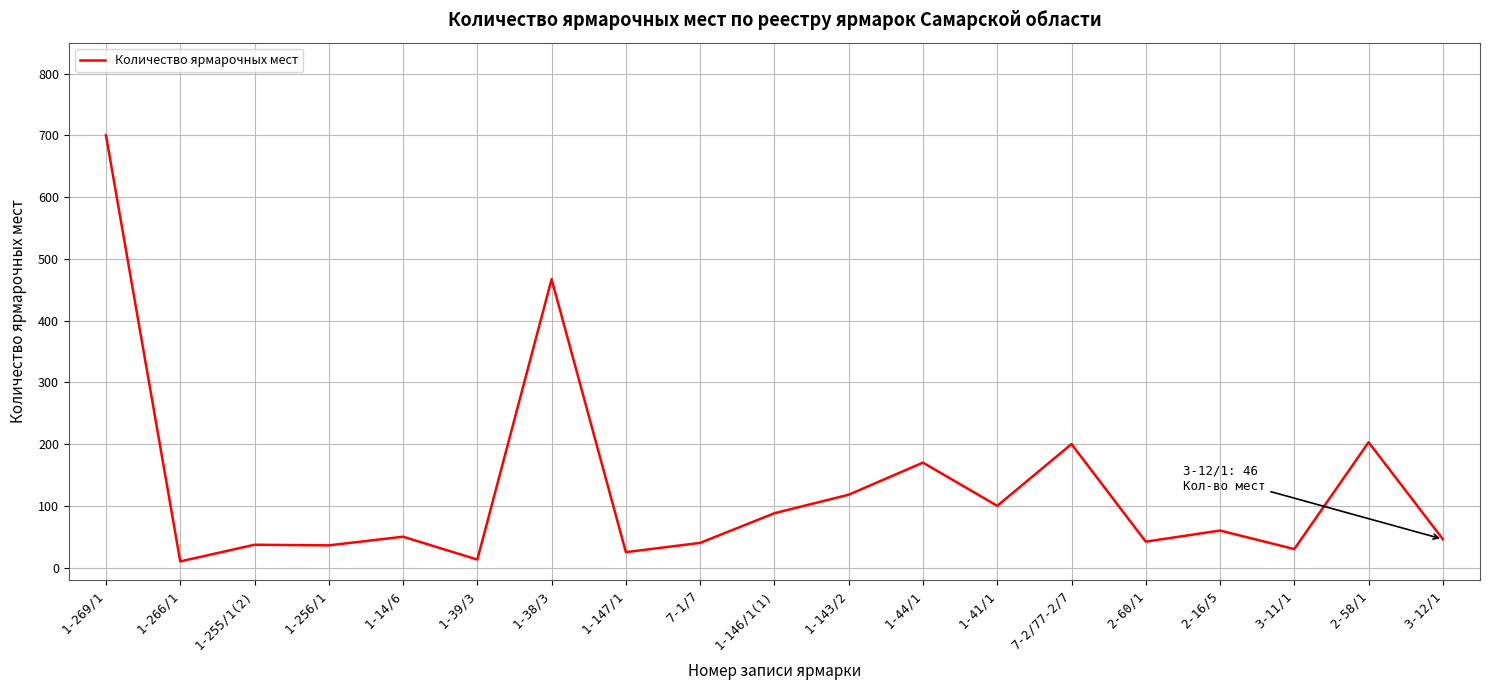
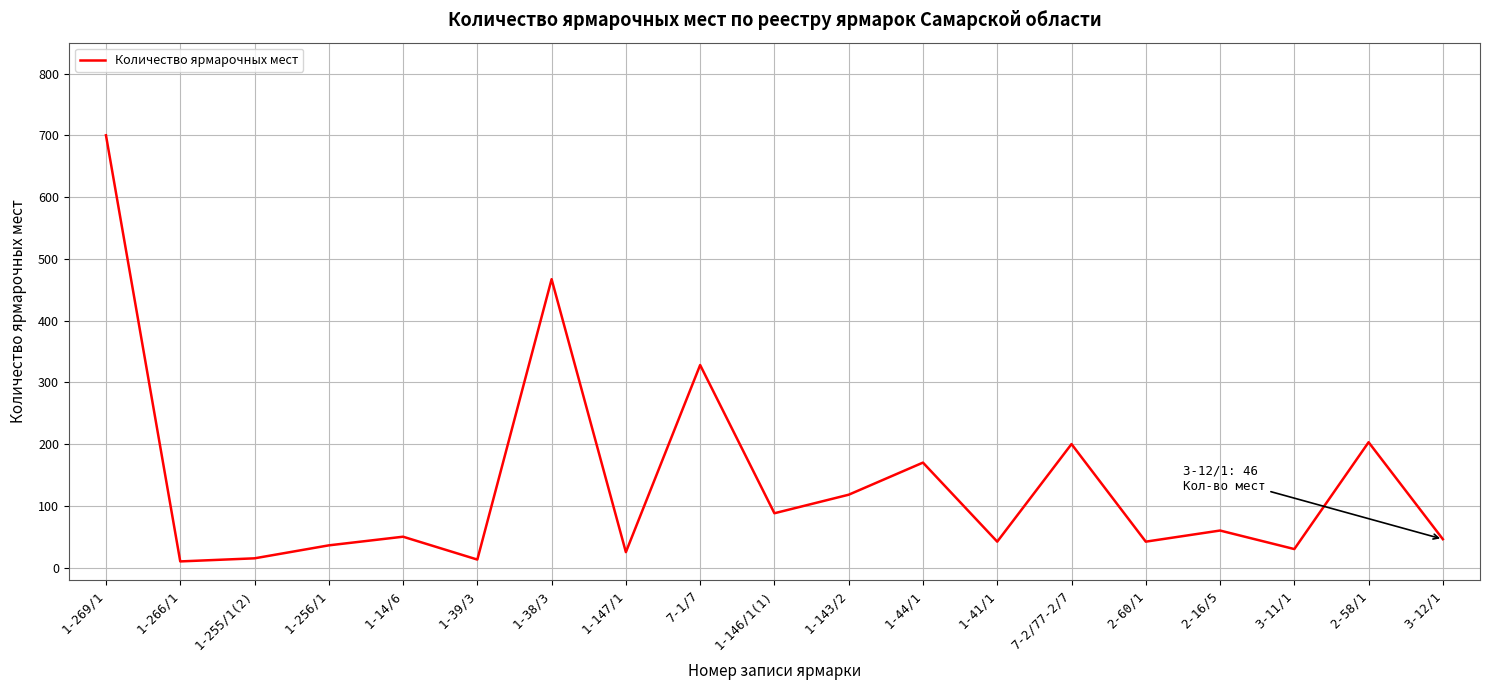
  {
    "1-269/1": 700,
    "1-266/1": 10,
-   "1-255/1(2)": 40,
+   "1-255/1(2)": 20,
    "1-256/1": 40,
    "1-14/6": 50,
    "1-39/3": 10,
    "1-38/3": 470,
    "1-147/1": 30,
-   "7-1/7": 40,
+   "7-1/7": 330,
    "1-146/1(1)": 90,
    "1-143/2": 120,
    "1-44/1": 170,
-   "1-41/1": 100,
+   "1-41/1": 40,
    "7-2/77-2/7": 200,
    "2-60/1": 40,
    "3-11/1": 30,
    "2-58/1": 200,
    "3-12/1": 50
  }
